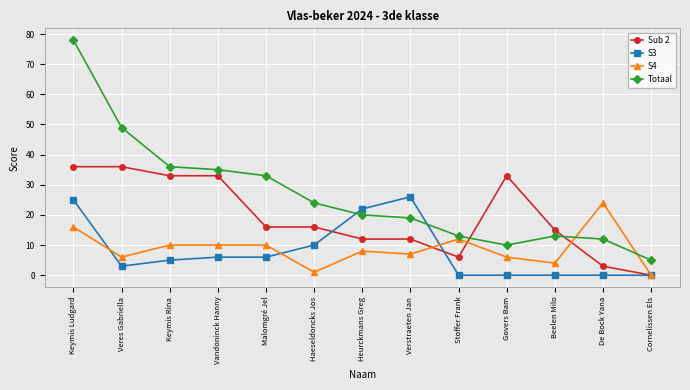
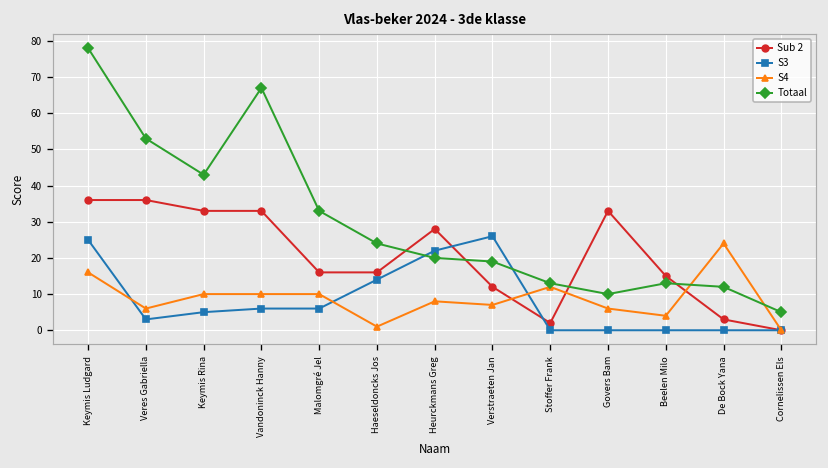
  {
    "Sub 2": {
      "Keymis Ludgard": 36,
      "Veres Gabriella": 36,
      "Keymis Rina": 33,
      "Vandoninck Hanny": 33,
      "Malomgré Jel": 16,
      "Haeseldoncks Jos": 16,
-     "Heurckmans Greg": 12,
+     "Heurckmans Greg": 28,
      "Verstraeten Jan": 12,
-     "Stoffer Frank": 6,
+     "Stoffer Frank": 2,
      "Govers Bam": 33,
      "Beelen Milo": 15,
      "De Bock Yana": 3
    },
    "S3": {
      "Keymis Ludgard": 25,
      "Veres Gabriella": 3,
      "Keymis Rina": 5,
      "Vandoninck Hanny": 6,
      "Malomgré Jel": 6,
-     "Haeseldoncks Jos": 10,
+     "Haeseldoncks Jos": 14,
      "Heurckmans Greg": 22,
      "Verstraeten Jan": 26,
      "Stoffer Frank": 0,
      "Govers Bam": 0,
      "Beelen Milo": 0,
      "De Bock Yana": 0
    },
    "S4": {
      "Keymis Ludgard": 16,
      "Veres Gabriella": 6,
      "Keymis Rina": 10,
      "Vandoninck Hanny": 10,
      "Malomgré Jel": 10,
      "Haeseldoncks Jos": 1,
      "Heurckmans Greg": 8,
      "Verstraeten Jan": 7,
      "Stoffer Frank": 12,
      "Govers Bam": 6,
      "Beelen Milo": 4,
      "De Bock Yana": 24
    },
    "Totaal": {
      "Keymis Ludgard": 78,
-     "Veres Gabriella": 49,
-     "Keymis Rina": 36,
-     "Vandoninck Hanny": 35,
+     "Veres Gabriella": 53,
+     "Keymis Rina": 43,
+     "Vandoninck Hanny": 67,
      "Malomgré Jel": 33,
      "Haeseldoncks Jos": 24,
      "Heurckmans Greg": 20,
      "Verstraeten Jan": 19,
      "Stoffer Frank": 13,
      "Govers Bam": 10,
      "Beelen Milo": 13,
      "De Bock Yana": 12,
      "Cornelissen Els": 5
    }
  }
